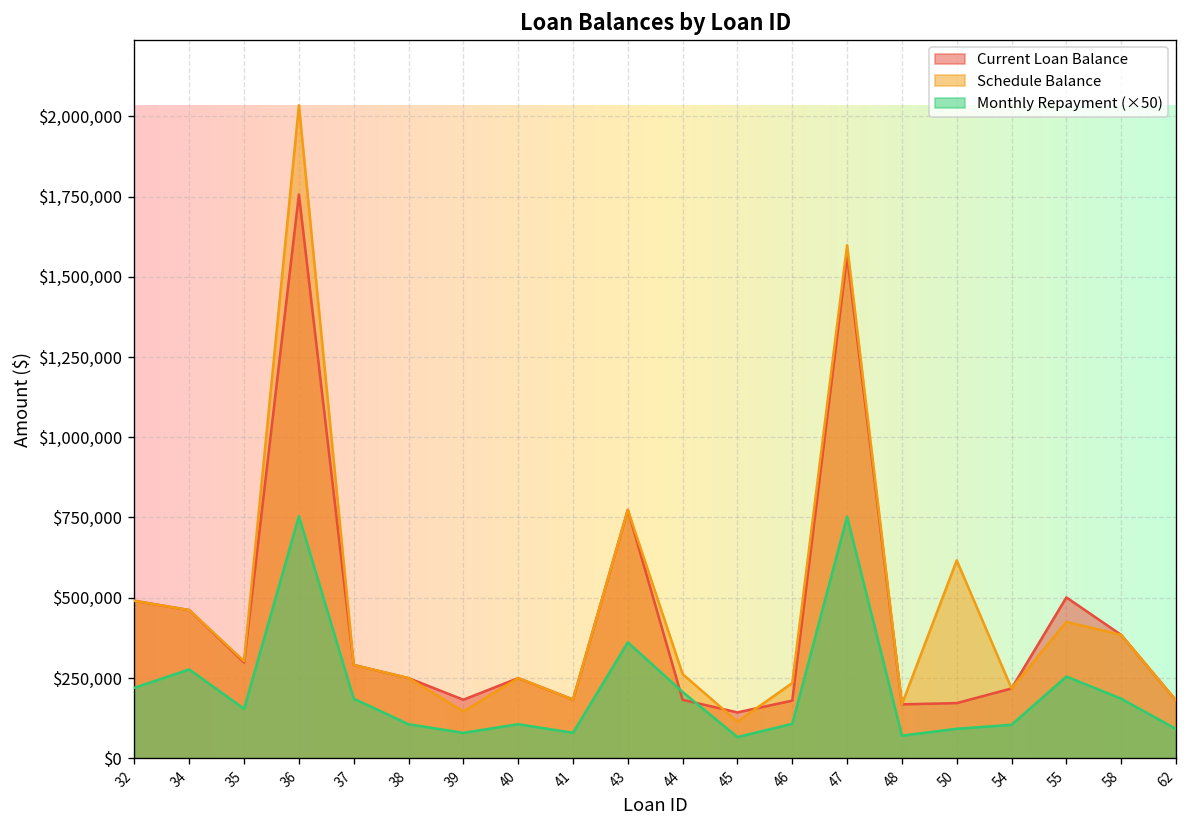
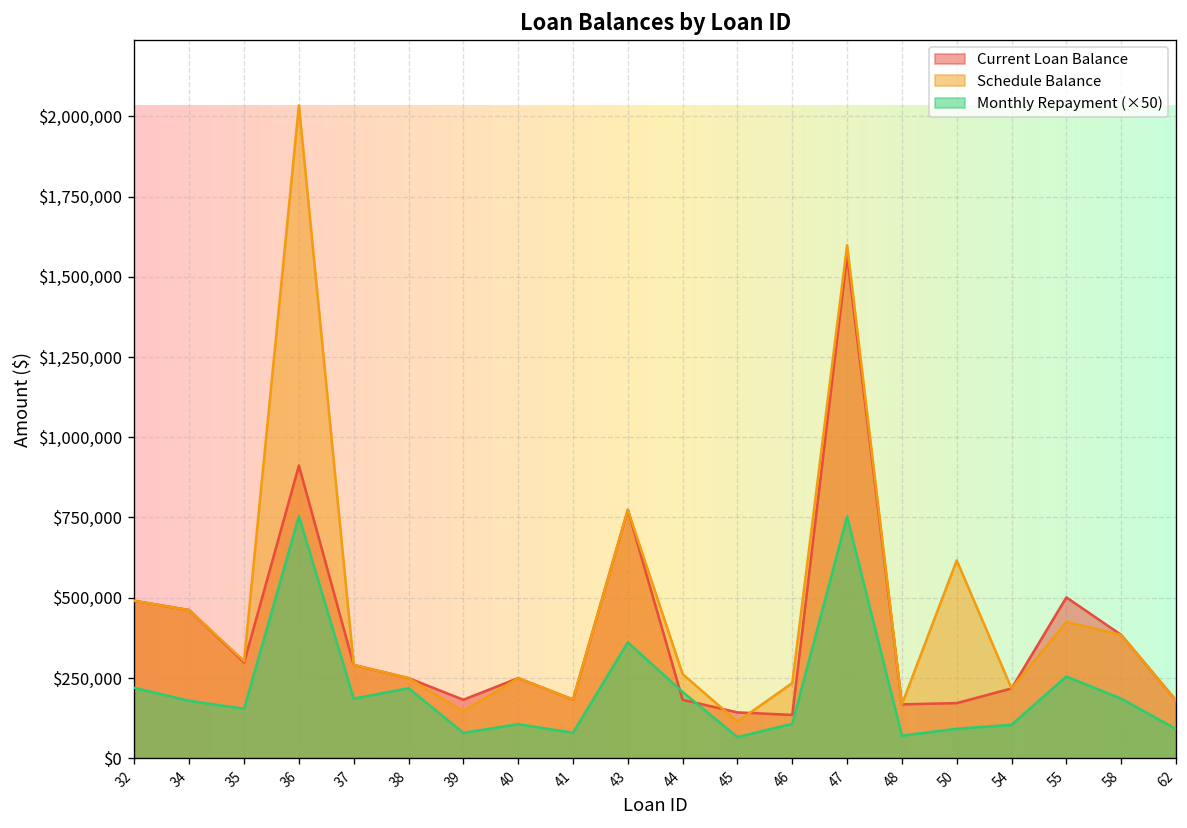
  {
    "Current Loan Balance": {
-     "36": "$1,760,000",
+     "36": "$910,000",
      "39": "$180,000",
      "44": "$180,000",
      "45": "$140,000",
-     "46": "$180,000",
+     "46": "$130,000",
      "47": "$1,570,000",
      "50": "$170,000",
      "55": "$500,000"
    },
    "Schedule Balance": {
      "36": "$2,030,000",
      "39": "$150,000",
      "44": "$260,000",
      "45": "$110,000",
      "46": "$230,000",
      "47": "$1,600,000",
      "50": "$620,000",
      "55": "$420,000"
    },
    "Monthly Repayment (×50)": {
      "32": "$220,000",
-     "34": "$280,000",
+     "34": "$180,000",
      "35": "$150,000",
      "36": "$750,000",
      "37": "$190,000",
-     "38": "$110,000",
+     "38": "$220,000",
      "39": "$80,000",
      "40": "$110,000",
      "41": "$80,000",
      "43": "$360,000",
      "44": "$210,000",
      "45": "$70,000",
      "46": "$110,000",
      "47": "$750,000",
      "48": "$70,000",
      "50": "$90,000",
      "54": "$100,000",
      "55": "$250,000",
      "58": "$190,000",
      "62": "$90,000"
    }
  }
